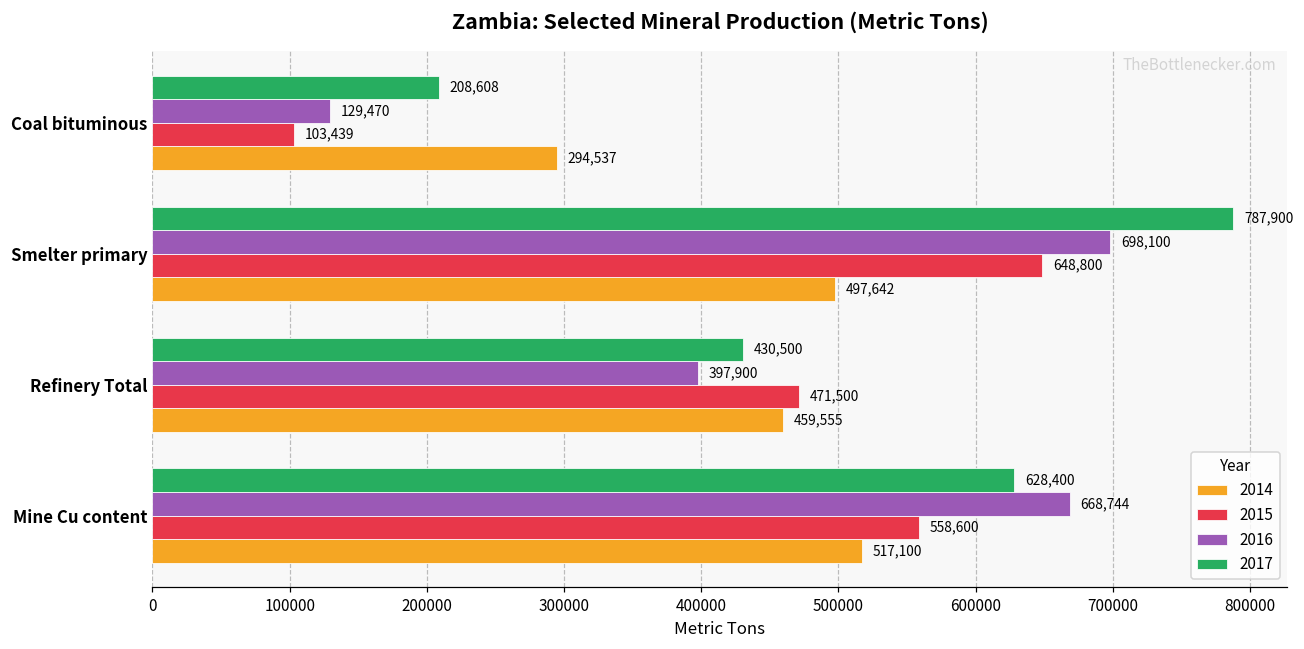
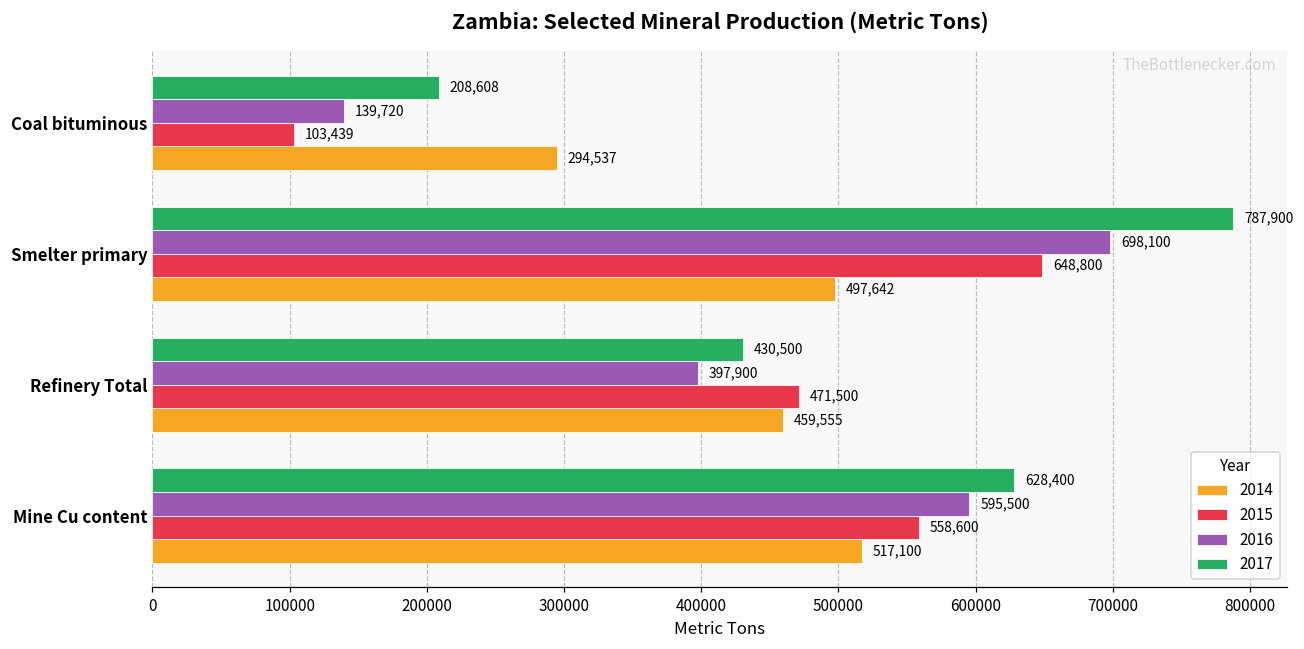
  {
    "2014": {
      "Coal bituminous": "294,537",
      "Smelter primary": "497,642",
      "Refinery Total": "459,555",
      "Mine Cu content": "517,100"
    },
    "2015": {
      "Coal bituminous": "103,439",
      "Smelter primary": "648,800",
      "Refinery Total": "471,500",
      "Mine Cu content": "558,600"
    },
    "2016": {
-     "Coal bituminous": "129,470",
+     "Coal bituminous": "139,720",
      "Smelter primary": "698,100",
      "Refinery Total": "397,900",
-     "Mine Cu content": "668,744"
+     "Mine Cu content": "595,500"
    },
    "2017": {
      "Coal bituminous": "208,608",
      "Smelter primary": "787,900",
      "Refinery Total": "430,500",
      "Mine Cu content": "628,400"
    }
  }
